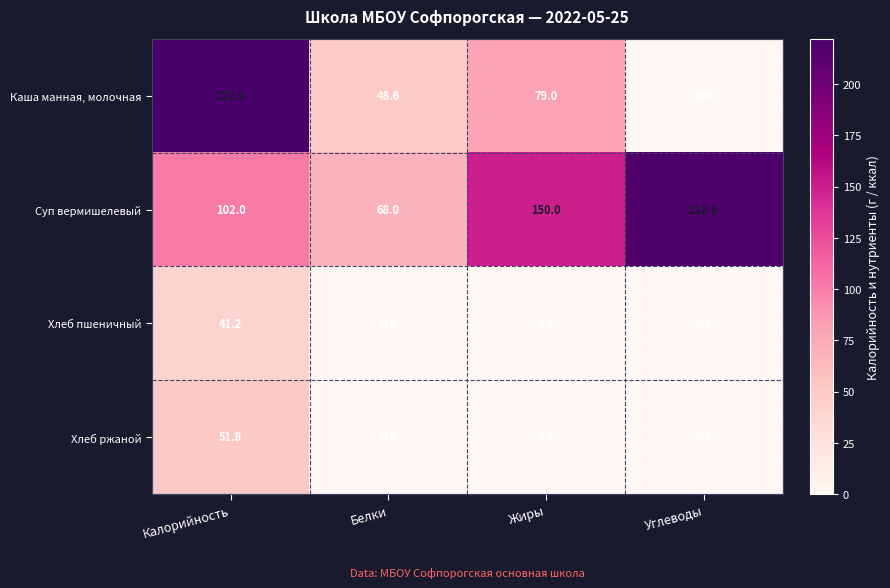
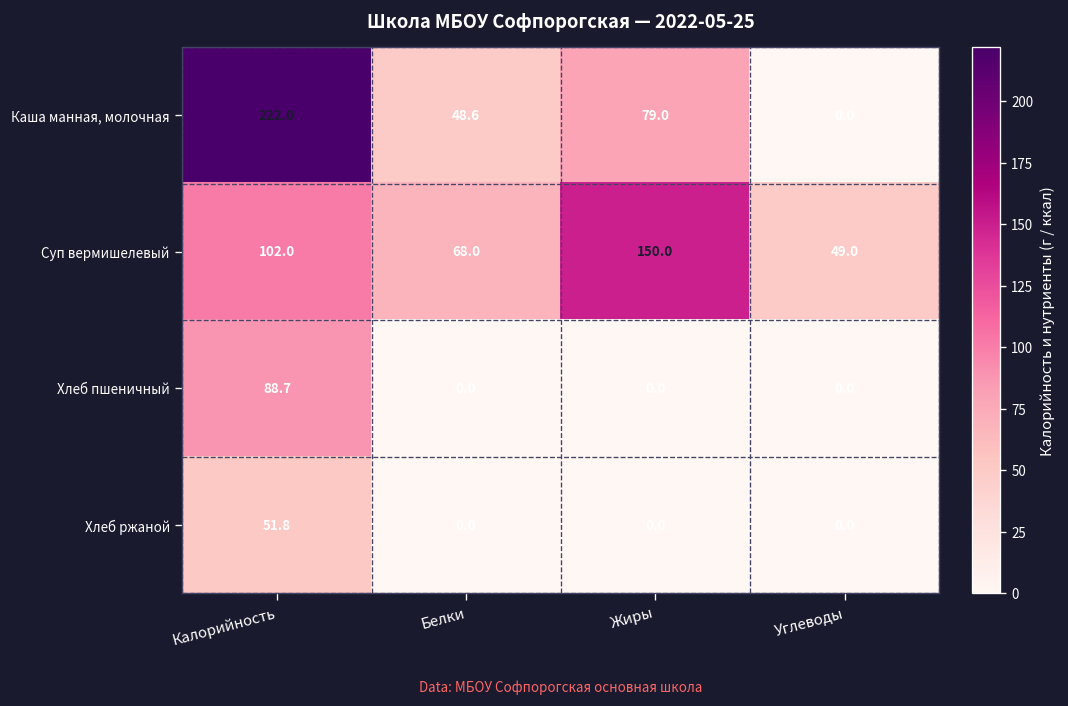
  {
    "Каша манная, молочная": {
      "Калорийность": 222.0,
      "Белки": 48.6,
      "Жиры": 79.0
    },
    "Суп вермишелевый": {
      "Калорийность": 102.0,
      "Белки": 68.0,
      "Жиры": 150.0,
-     "Углеводы": 218.0
+     "Углеводы": 49.0
    },
    "Хлеб пшеничный": {
-     "Калорийность": 41.2
+     "Калорийность": 88.7
    },
    "Хлеб ржаной": {
      "Калорийность": 51.8
    }
  }
